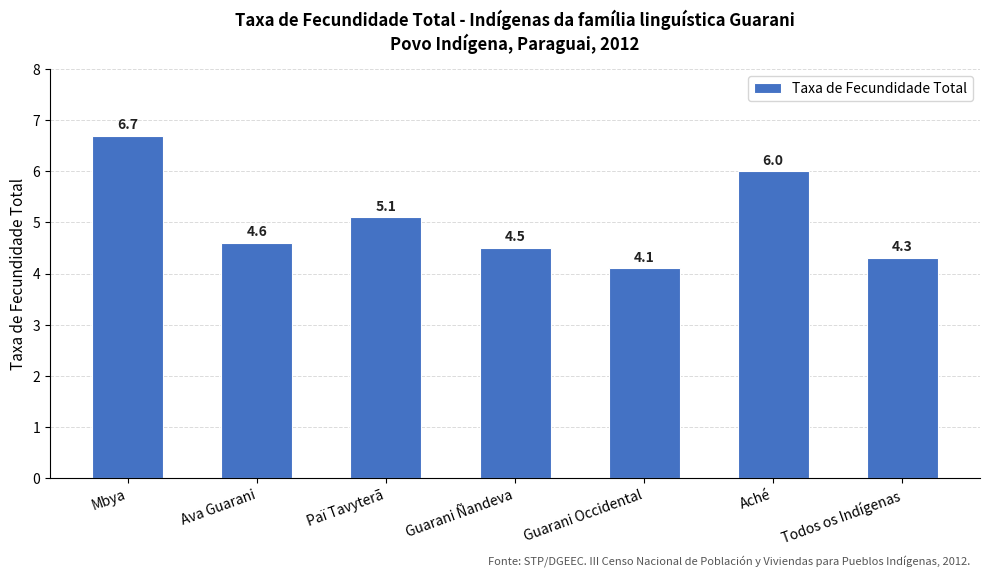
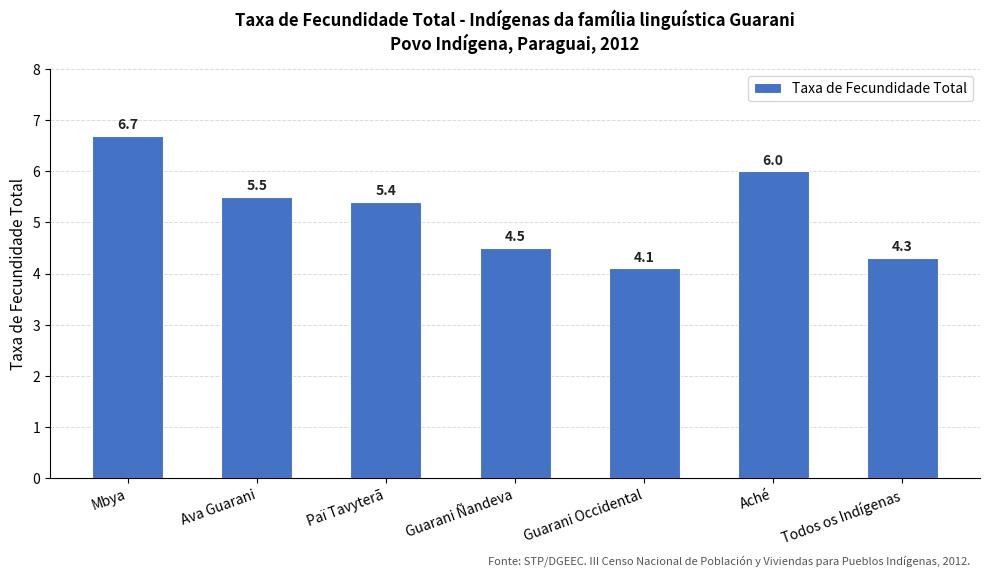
  {
    "Mbya": 6.7,
-   "Ava Guarani": 4.6,
-   "Paï Tavyterã": 5.1,
+   "Ava Guarani": 5.5,
+   "Paï Tavyterã": 5.4,
    "Guarani Ñandeva": 4.5,
    "Guarani Occidental": 4.1,
    "Aché": 6.0,
    "Todos os Indígenas": 4.3
  }
